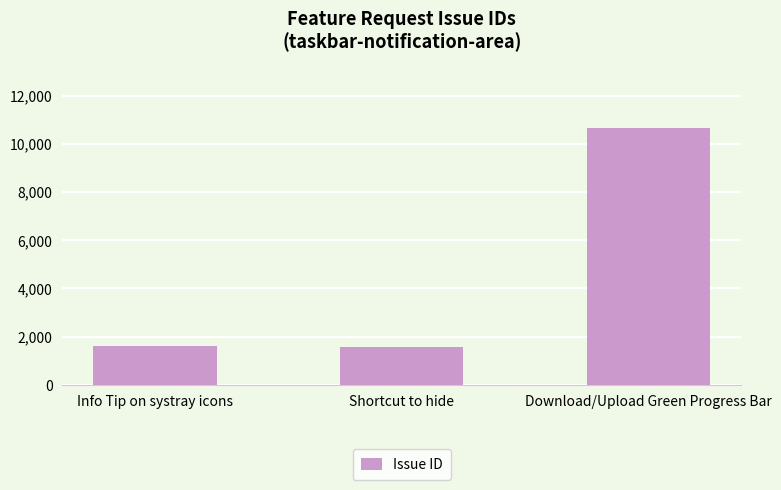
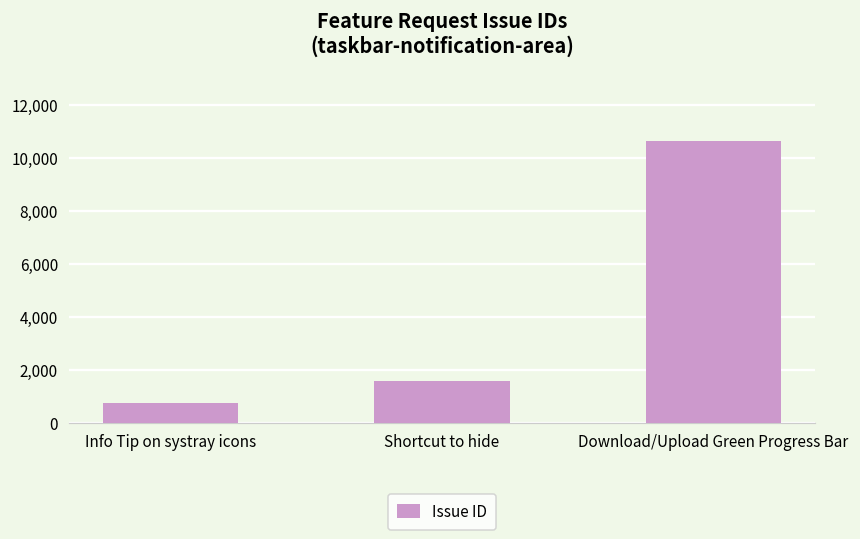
  {
-   "Info Tip on systray icons": "1,600",
+   "Info Tip on systray icons": "800",
    "Shortcut to hide": "1,600",
    "Download/Upload Green Progress Bar": "10,600"
  }
